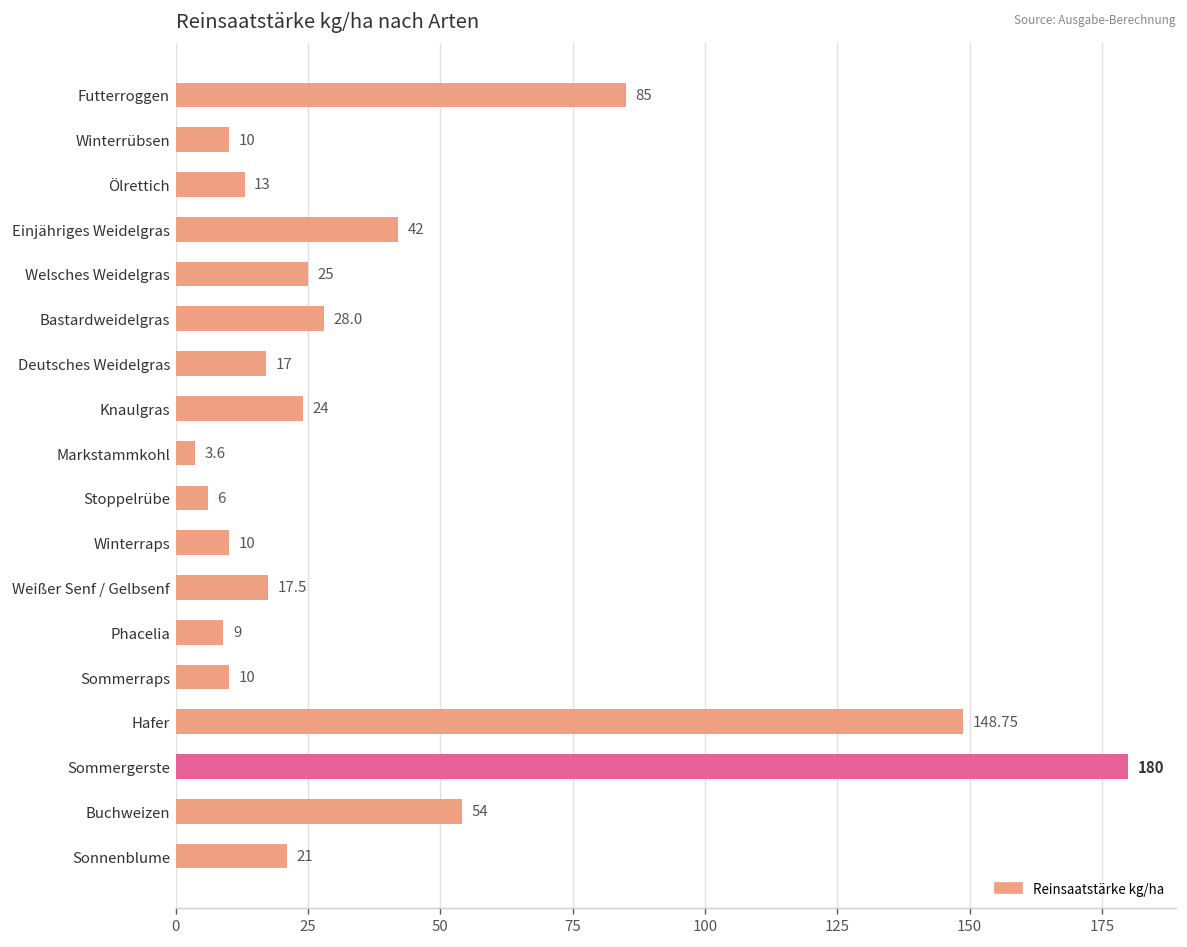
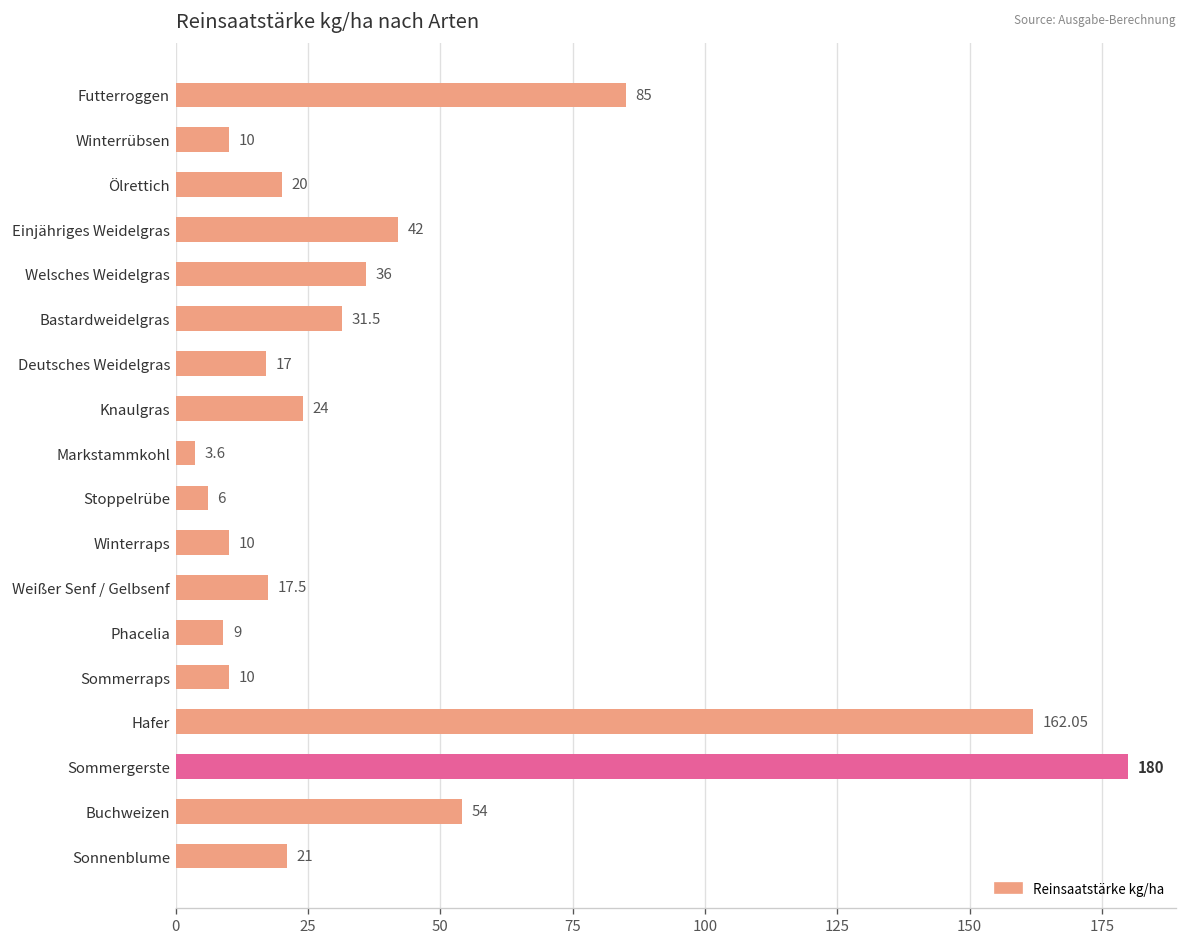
  {
    "Futterroggen": 85,
    "Winterrübsen": 10,
-   "Ölrettich": 13,
+   "Ölrettich": 20,
    "Einjähriges Weidelgras": 42,
-   "Welsches Weidelgras": 25,
-   "Bastardweidelgras": 28.0,
+   "Welsches Weidelgras": 36,
+   "Bastardweidelgras": 31.5,
    "Deutsches Weidelgras": 17,
    "Knaulgras": 24,
    "Markstammkohl": 3.6,
    "Stoppelrübe": 6,
    "Winterraps": 10,
    "Weißer Senf / Gelbsenf": 17.5,
    "Phacelia": 9,
    "Sommerraps": 10,
-   "Hafer": 148.75,
+   "Hafer": 162.05,
    "Sommergerste": 180,
    "Buchweizen": 54,
    "Sonnenblume": 21
  }
